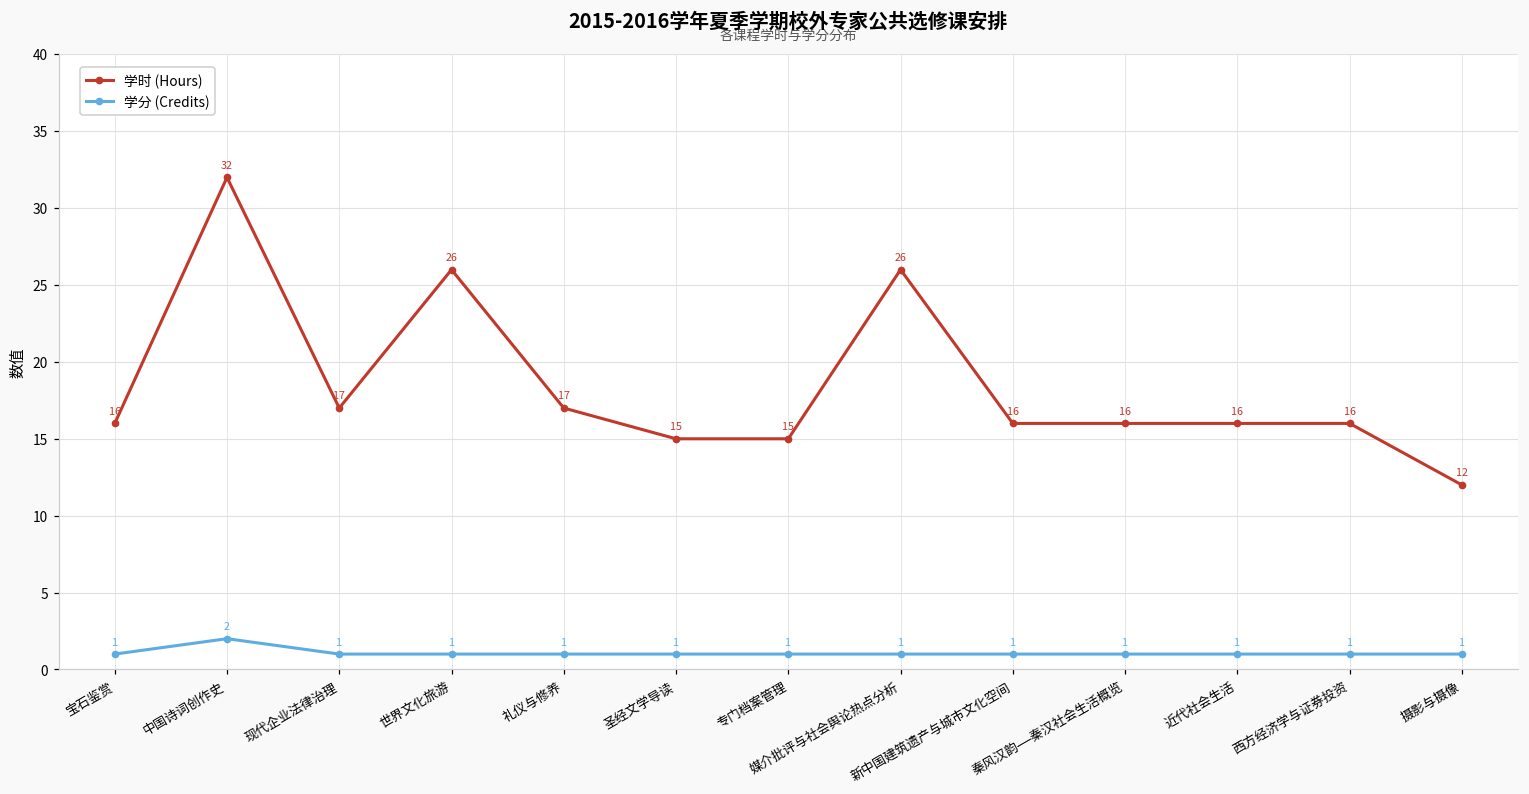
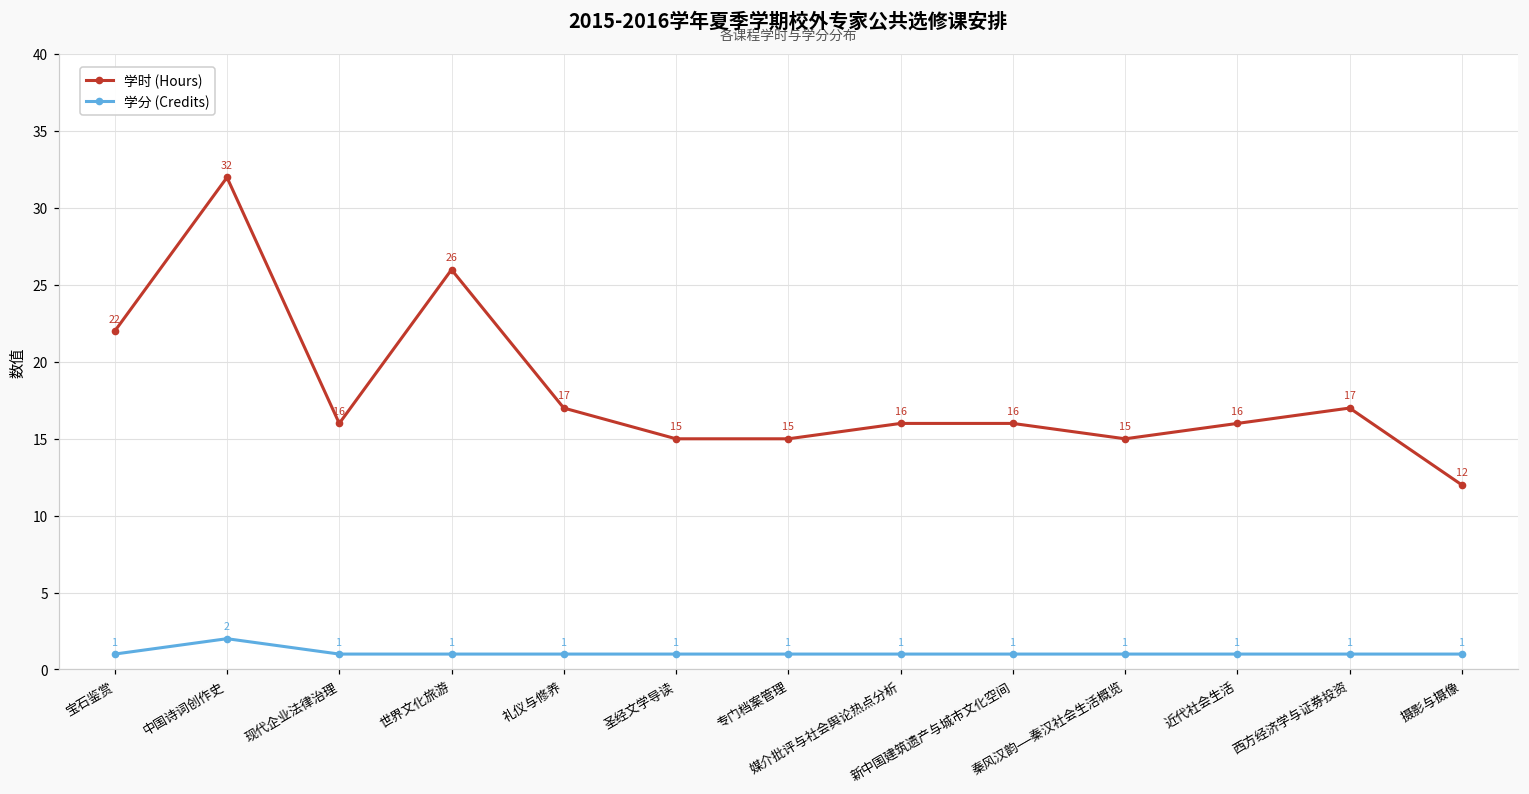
  {
    "学时 (Hours)": {
-     "宝石鉴赏": 16,
+     "宝石鉴赏": 22,
      "中国诗词创作史": 32,
-     "现代企业法律治理": 17,
+     "现代企业法律治理": 16,
      "世界文化旅游": 26,
      "礼仪与修养": 17,
      "圣经文学导读": 15,
      "专门档案管理": 15,
-     "媒介批评与社会舆论热点分析": 26,
+     "媒介批评与社会舆论热点分析": 16,
      "新中国建筑遗产与城市文化空间": 16,
-     "秦风汉韵——秦汉社会生活概览": 16,
+     "秦风汉韵——秦汉社会生活概览": 15,
      "近代社会生活": 16,
-     "西方经济学与证券投资": 16,
+     "西方经济学与证券投资": 17,
      "摄影与摄像": 12
    },
    "学分 (Credits)": {
      "宝石鉴赏": 1,
      "中国诗词创作史": 2,
      "现代企业法律治理": 1,
      "世界文化旅游": 1,
      "礼仪与修养": 1,
      "圣经文学导读": 1,
      "专门档案管理": 1,
      "媒介批评与社会舆论热点分析": 1,
      "新中国建筑遗产与城市文化空间": 1,
      "秦风汉韵——秦汉社会生活概览": 1,
      "近代社会生活": 1,
      "西方经济学与证券投资": 1,
      "摄影与摄像": 1
    }
  }
